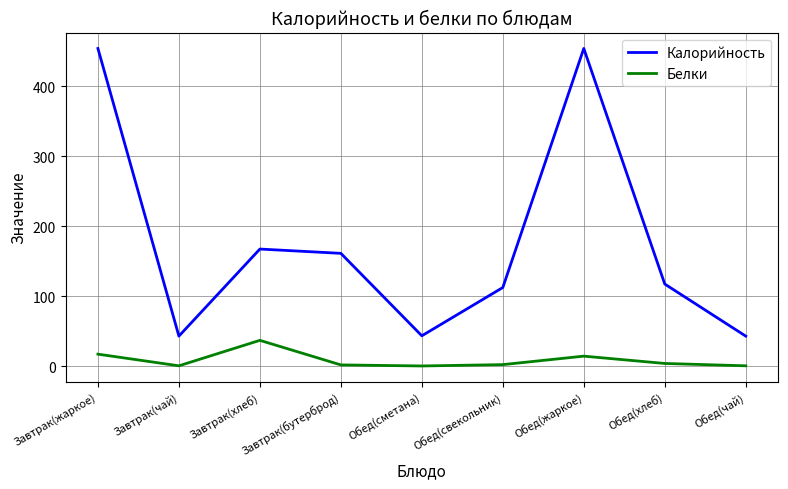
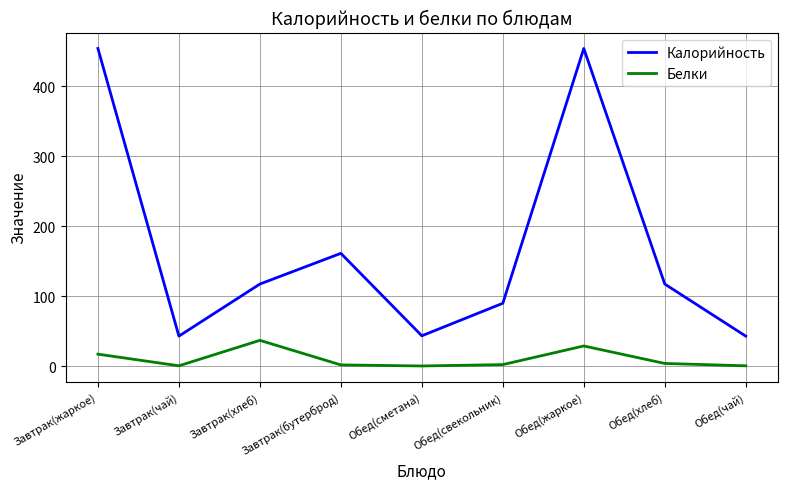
  {
    "Калорийность": {
      "Завтрак(жаркое)": 450,
      "Завтрак(чай)": 40,
-     "Завтрак(хлеб)": 170,
+     "Завтрак(хлеб)": 120,
      "Завтрак(бутерброд)": 160,
      "Обед(сметана)": 40,
-     "Обед(свекольник)": 110,
+     "Обед(свекольник)": 90,
      "Обед(жаркое)": 450,
      "Обед(хлеб)": 120,
      "Обед(чай)": 40
    },
    "Белки": {
      "Завтрак(жаркое)": 20,
      "Завтрак(чай)": 0,
      "Завтрак(хлеб)": 40,
      "Завтрак(бутерброд)": 0,
      "Обед(сметана)": 0,
      "Обед(свекольник)": 0,
-     "Обед(жаркое)": 10,
+     "Обед(жаркое)": 30,
      "Обед(хлеб)": 0,
      "Обед(чай)": 0
    }
  }
